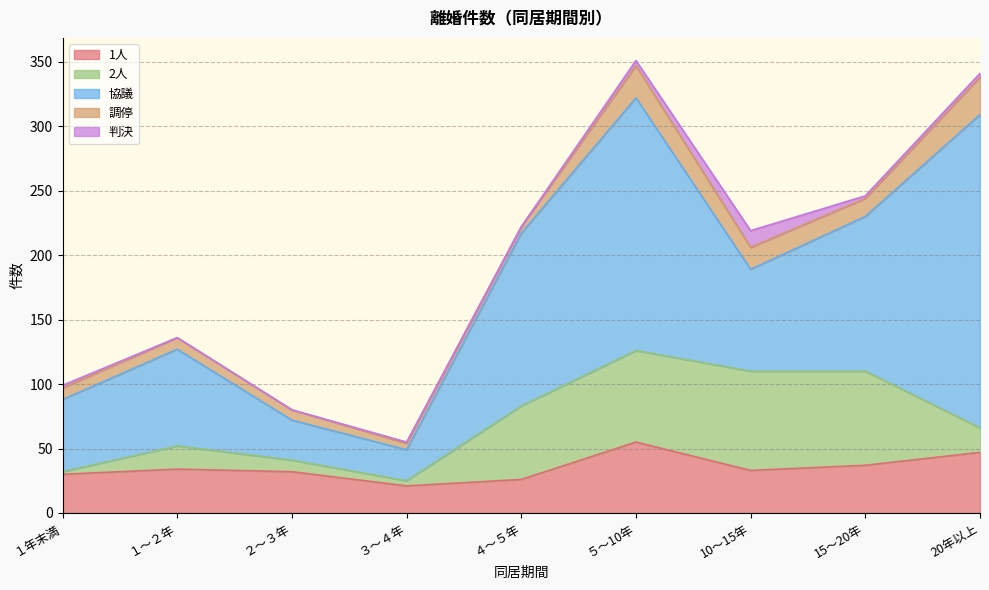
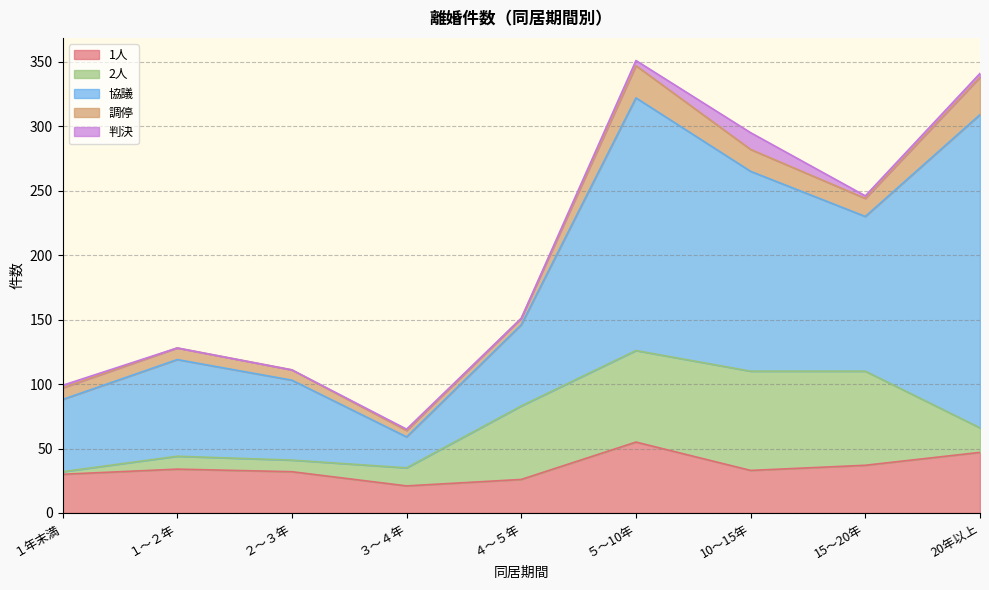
  {
    "2人": {
      "１年末満": 2,
-     "１～２年": 18,
+     "１～２年": 10,
      "２～３年": 9,
-     "３～４年": 4,
+     "３～４年": 14,
      "４～５年": 57,
      "５～10年": 71,
      "10～15年": 77,
      "15～20年": 73,
      "20年以上": 19
    },
    "協議": {
      "１年末満": 56,
      "１～２年": 75,
-     "２～３年": 31,
+     "２～３年": 62,
      "３～４年": 24,
-     "４～５年": 134,
+     "４～５年": 63,
      "５～10年": 196,
-     "10～15年": 79,
+     "10～15年": 155,
      "15～20年": 120,
      "20年以上": 243
    },
    "判決": {
      "１年末満": 2,
      "５～10年": 4,
      "10～15年": 13,
      "20年以上": 3
    }
  }
